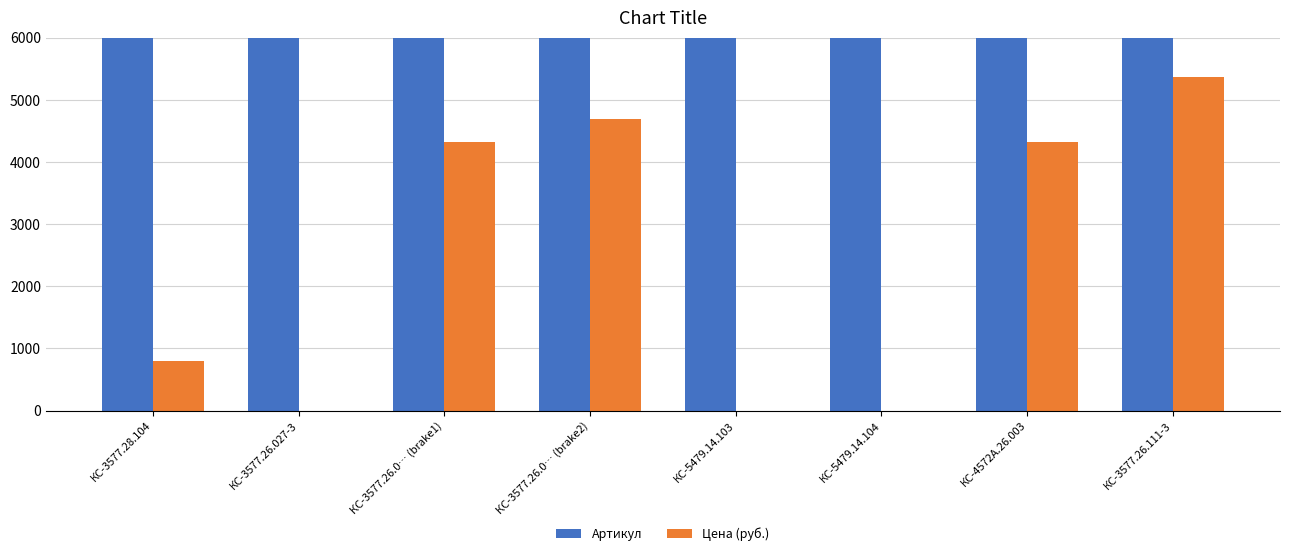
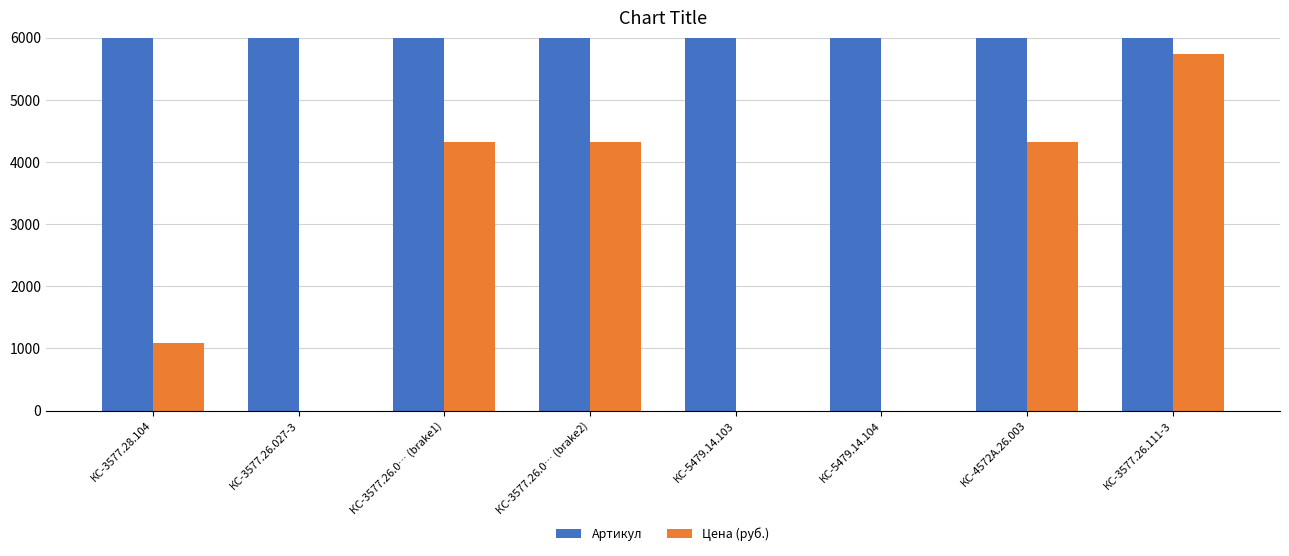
  {
    "Цена (руб.)": {
-     "КС-3577.28.104": 800,
+     "КС-3577.28.104": 1100,
      "КС-3577.26.027-3": 0,
      "КС-3577.26.0… (brake1)": 4300,
-     "КС-3577.26.0… (brake2)": 4700,
+     "КС-3577.26.0… (brake2)": 4300,
      "КС-5479.14.103": 0,
      "КС-5479.14.104": 0,
      "КС-4572А.26.003": 4300,
-     "КС-3577.26.111-3": 5400
+     "КС-3577.26.111-3": 5700
    }
  }
